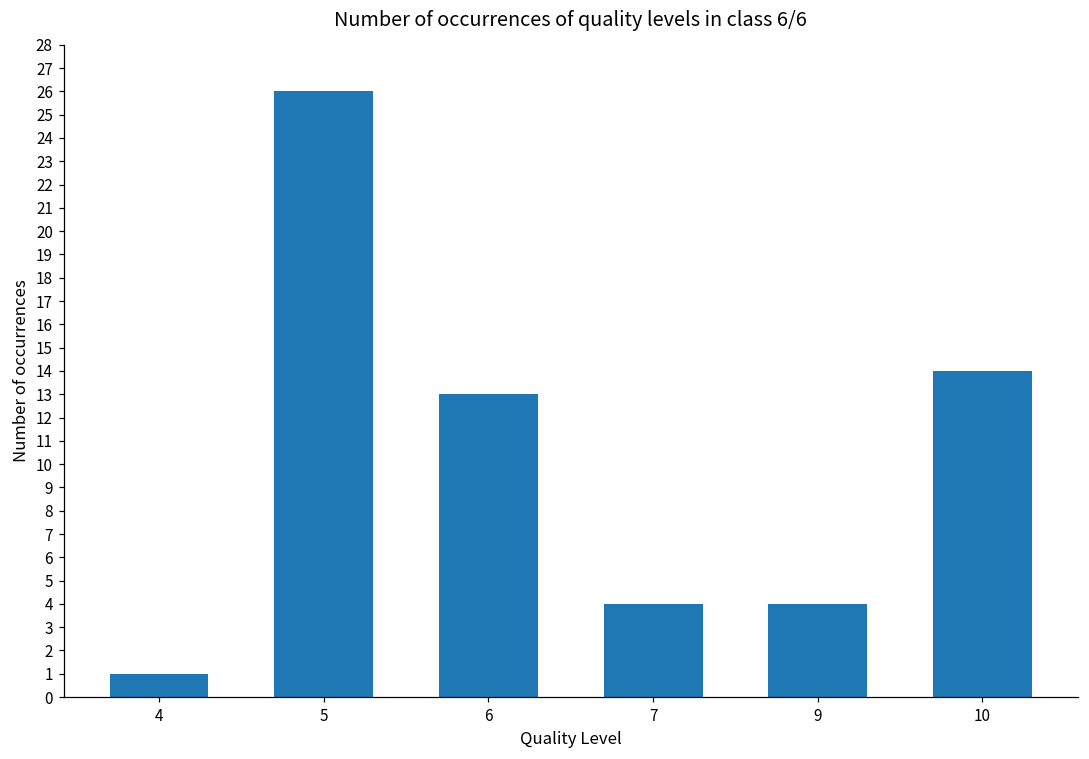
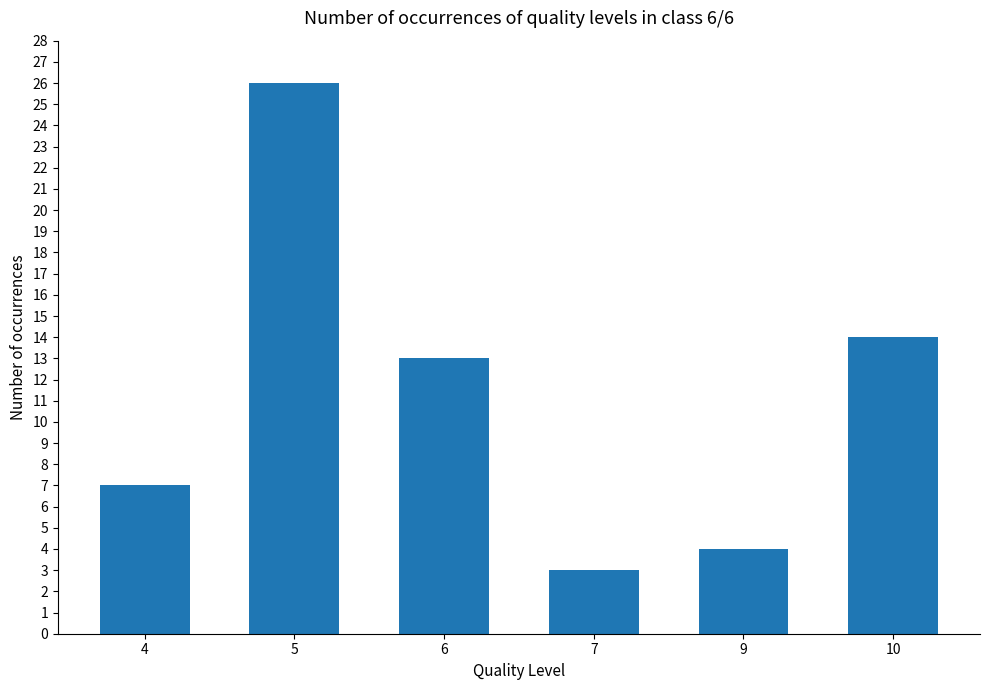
  {
-   "4": 1,
+   "4": 7,
    "5": 26,
    "6": 13,
-   "7": 4,
+   "7": 3,
    "9": 4,
    "10": 14
  }
